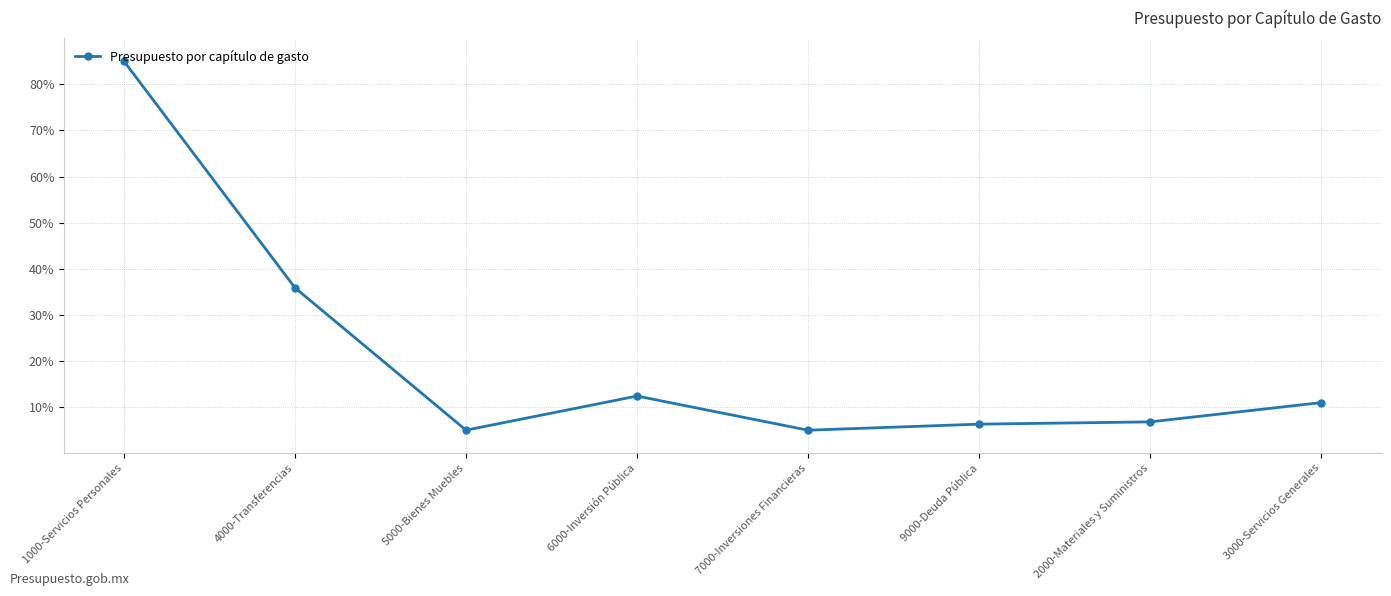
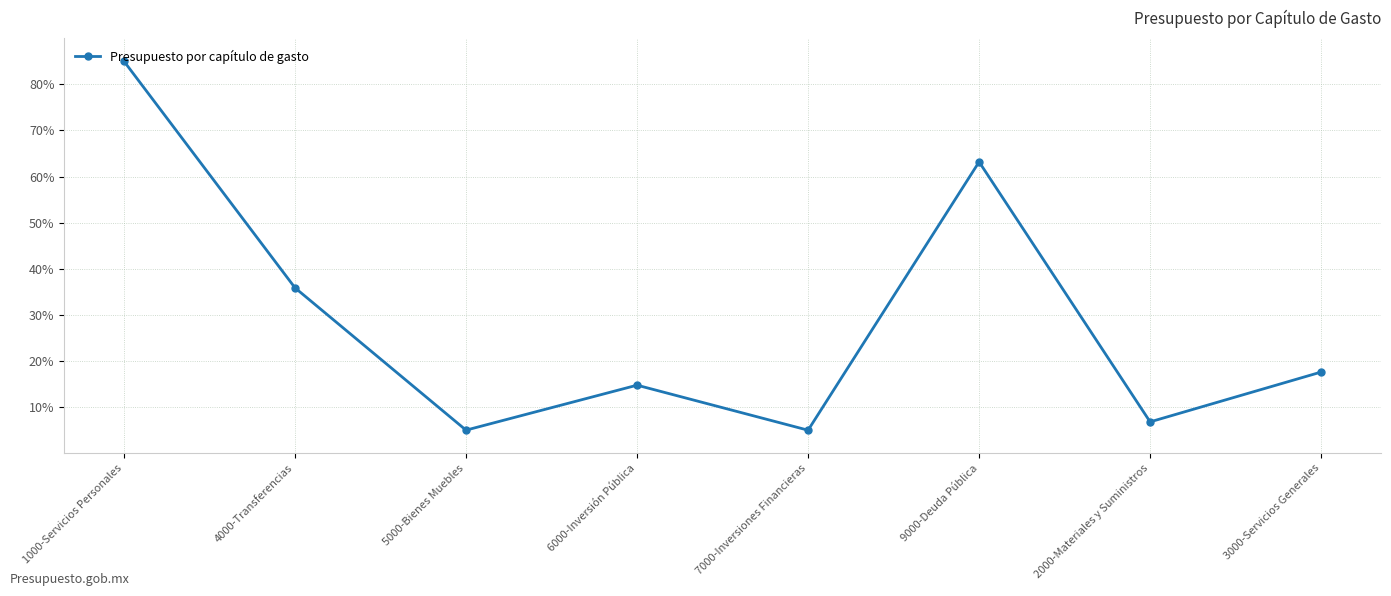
  {
    "1000-Servicios Personales": "85%",
    "4000-Transferencias": "36%",
    "5000-Bienes Muebles": "5%",
-   "6000-Inversión Pública": "12%",
+   "6000-Inversión Pública": "15%",
    "7000-Inversiones Financieras": "5%",
-   "9000-Deuda Pública": "6%",
+   "9000-Deuda Pública": "63%",
    "2000-Materiales y Suministros": "7%",
-   "3000-Servicios Generales": "11%"
+   "3000-Servicios Generales": "18%"
  }
